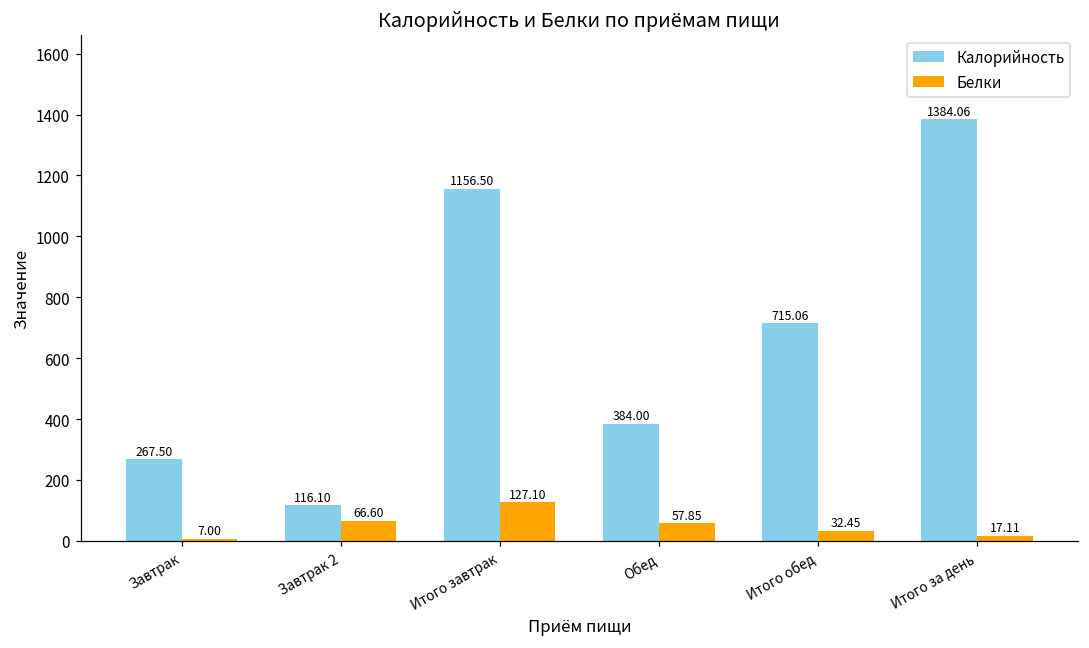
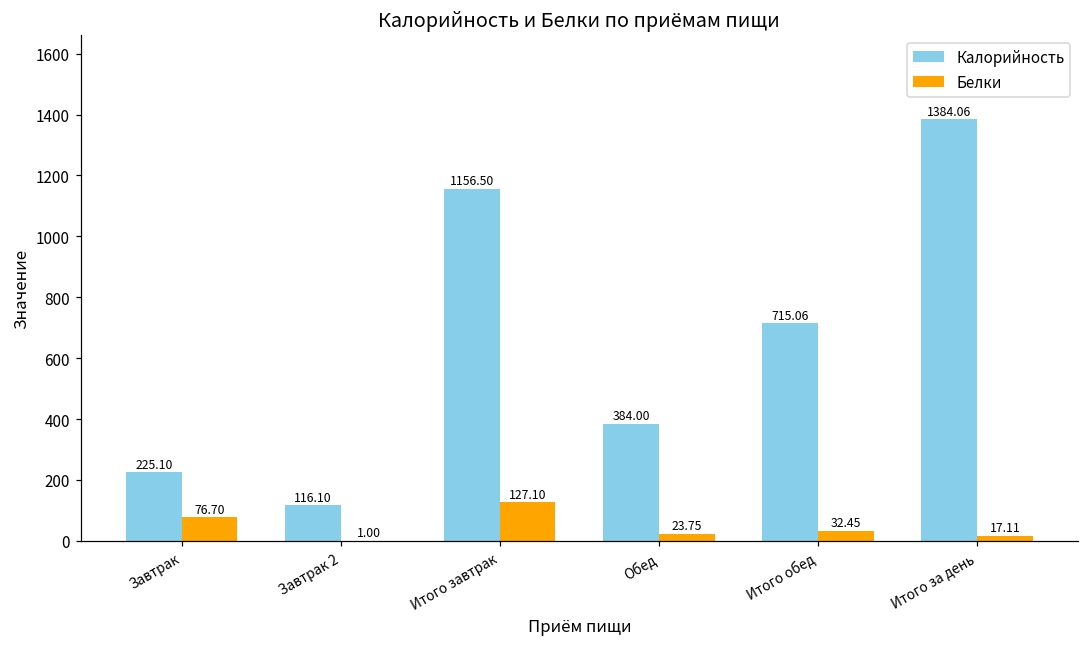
  {
    "Калорийность": {
-     "Завтрак": 267.50,
+     "Завтрак": 225.10,
      "Завтрак 2": 116.10,
      "Итого завтрак": 1156.50,
      "Обед": 384.00,
      "Итого обед": 715.06,
      "Итого за день": 1384.06
    },
    "Белки": {
-     "Завтрак": 7.00,
-     "Завтрак 2": 66.60,
+     "Завтрак": 76.70,
+     "Завтрак 2": 1.00,
      "Итого завтрак": 127.10,
-     "Обед": 57.85,
+     "Обед": 23.75,
      "Итого обед": 32.45,
      "Итого за день": 17.11
    }
  }
